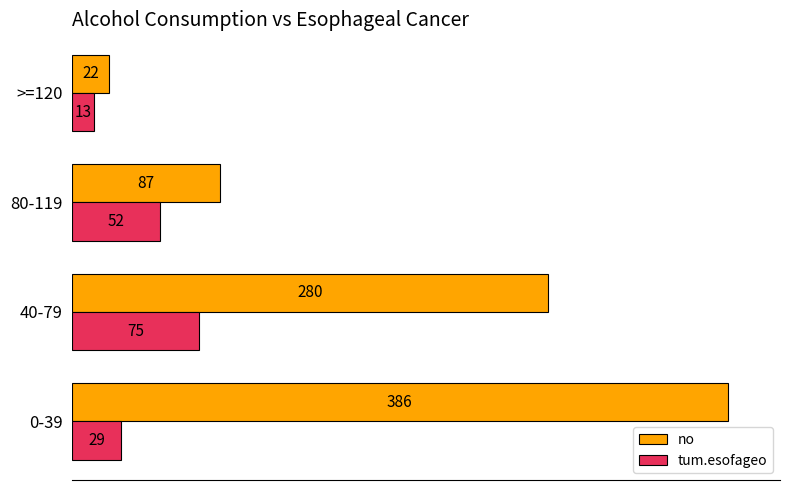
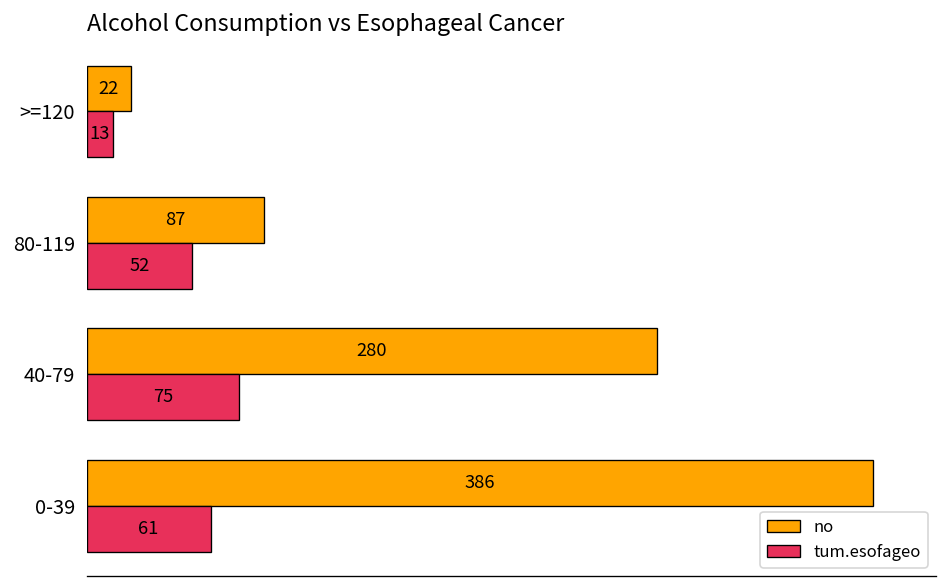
  {
    "no": {
      ">=120": 22,
      "80-119": 87,
      "40-79": 280,
      "0-39": 386
    },
    "tum.esofageo": {
      ">=120": 13,
      "80-119": 52,
      "40-79": 75,
-     "0-39": 29
+     "0-39": 61
    }
  }
